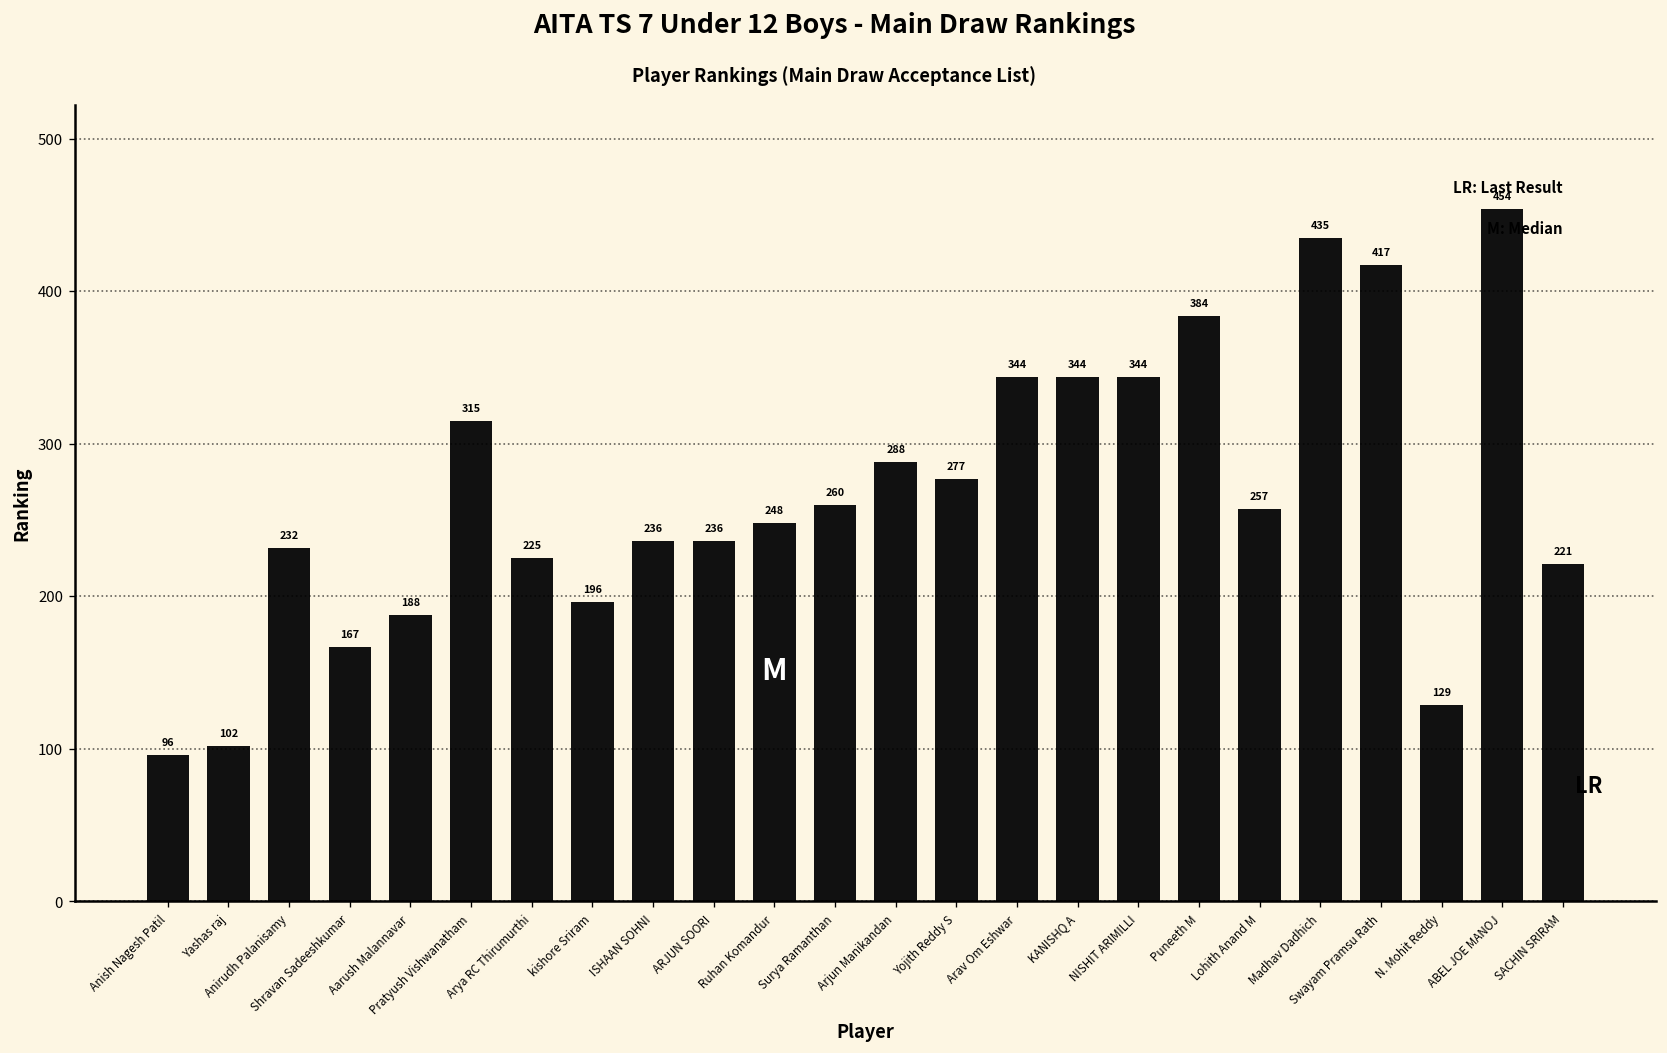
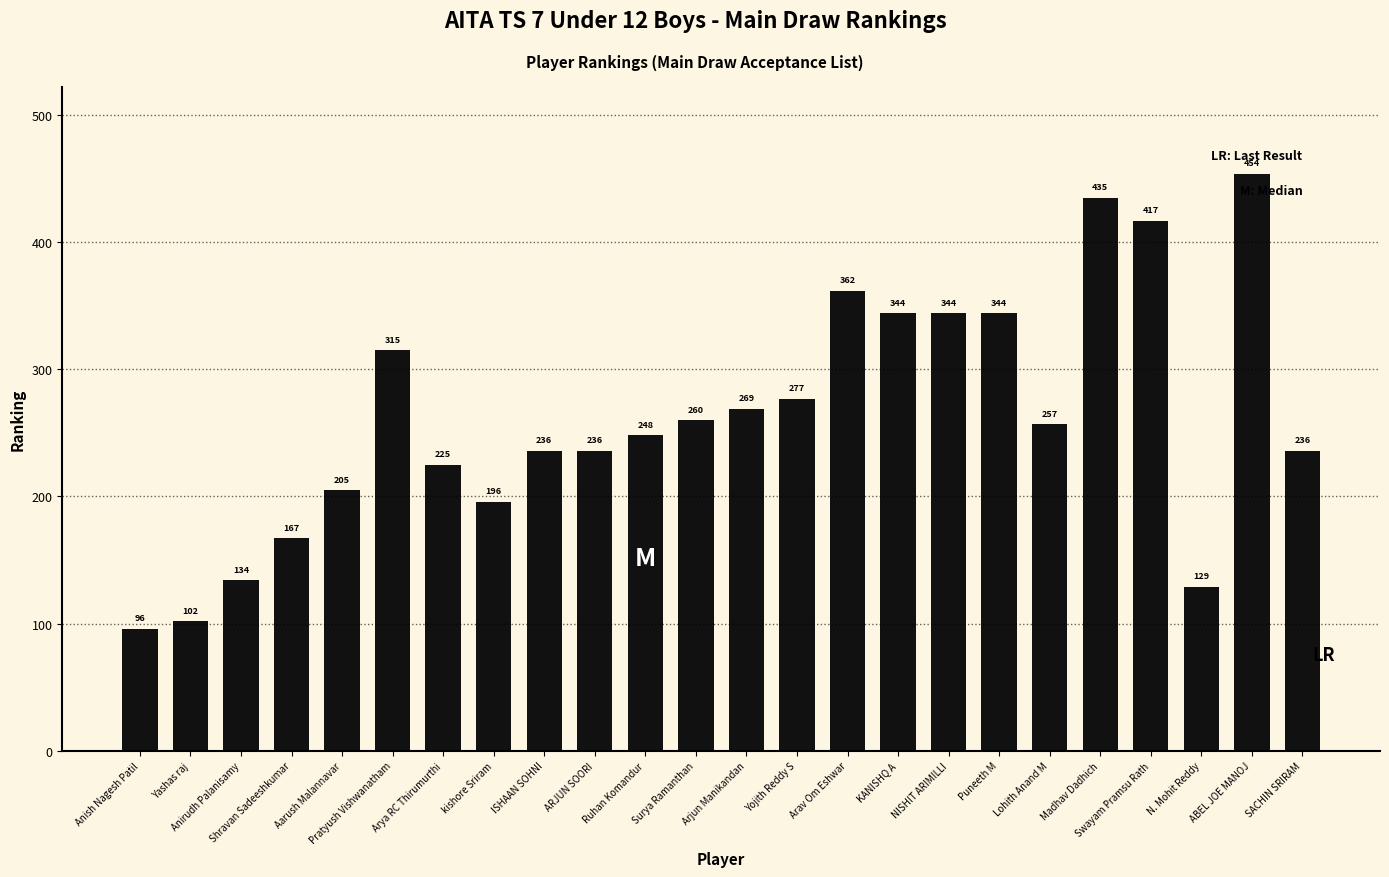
  {
    "Anish Nagesh Patil": 96,
    "Yashas raj": 102,
-   "Anirudh Palanisamy": 232,
+   "Anirudh Palanisamy": 134,
    "Shravan Sadeeshkumar": 167,
-   "Aarush Malannavar": 188,
+   "Aarush Malannavar": 205,
    "Pratyush Vishwanatham": 315,
    "Arya RC Thirumurthi": 225,
    "kishore Sriram": 196,
    "ISHAAN SOHNI": 236,
    "ARJUN SOORI": 236,
    "Ruhan Komandur": 248,
    "Surya Ramanthan": 260,
-   "Arjun Manikandan": 288,
+   "Arjun Manikandan": 269,
    "Yojith Reddy S": 277,
-   "Arav Om Eshwar": 344,
+   "Arav Om Eshwar": 362,
    "KANISHQ A": 344,
    "NISHIT ARIMILLI": 344,
-   "Puneeth M": 384,
+   "Puneeth M": 344,
    "Lohith Anand M": 257,
    "Madhav Dadhich": 435,
    "Swayam Pramsu Rath": 417,
    "N. Mohit Reddy": 129,
-   "SACHIN SRIRAM": 221
+   "SACHIN SRIRAM": 236
  }
